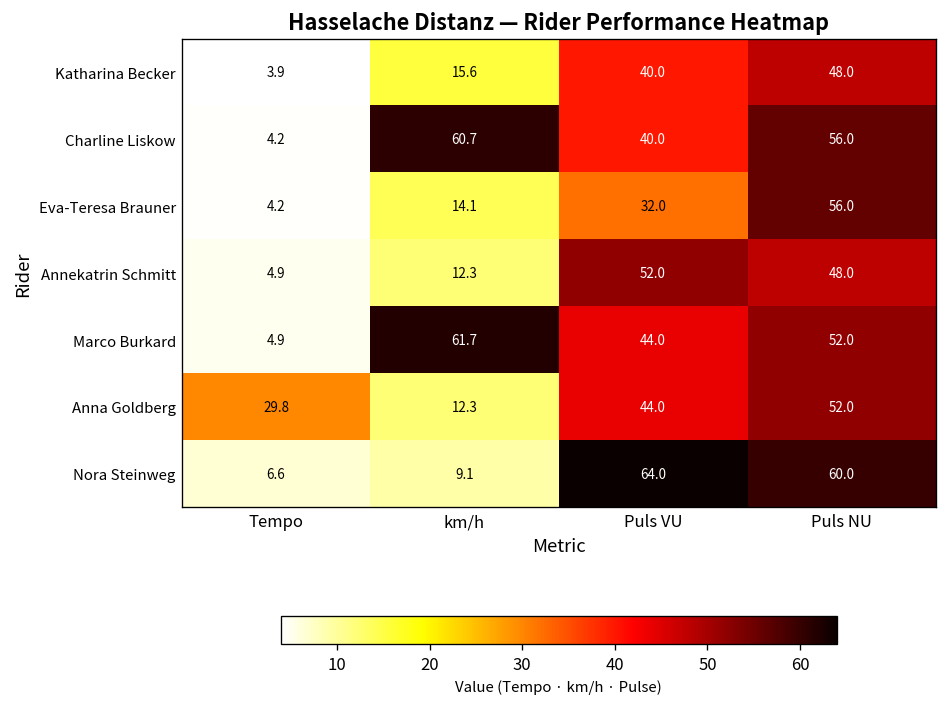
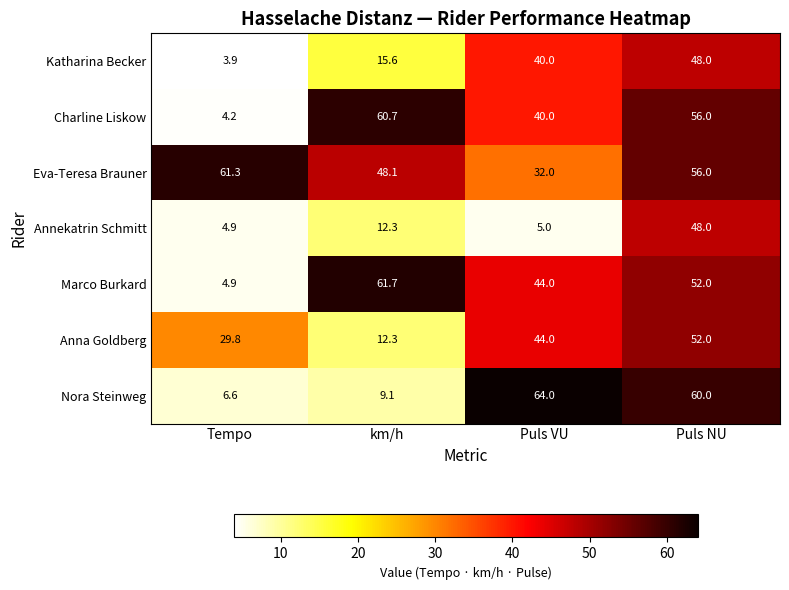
  {
    "Katharina Becker": {
      "Tempo": 3.9,
      "km/h": 15.6,
      "Puls VU": 40.0,
      "Puls NU": 48.0
    },
    "Charline Liskow": {
      "Tempo": 4.2,
      "km/h": 60.7,
      "Puls VU": 40.0,
      "Puls NU": 56.0
    },
    "Eva-Teresa Brauner": {
-     "Tempo": 4.2,
-     "km/h": 14.1,
+     "Tempo": 61.3,
+     "km/h": 48.1,
      "Puls VU": 32.0,
      "Puls NU": 56.0
    },
    "Annekatrin Schmitt": {
      "Tempo": 4.9,
      "km/h": 12.3,
-     "Puls VU": 52.0,
+     "Puls VU": 5.0,
      "Puls NU": 48.0
    },
    "Marco Burkard": {
      "Tempo": 4.9,
      "km/h": 61.7,
      "Puls VU": 44.0,
      "Puls NU": 52.0
    },
    "Anna Goldberg": {
      "Tempo": 29.8,
      "km/h": 12.3,
      "Puls VU": 44.0,
      "Puls NU": 52.0
    },
    "Nora Steinweg": {
      "Tempo": 6.6,
      "km/h": 9.1,
      "Puls VU": 64.0,
      "Puls NU": 60.0
    }
  }
